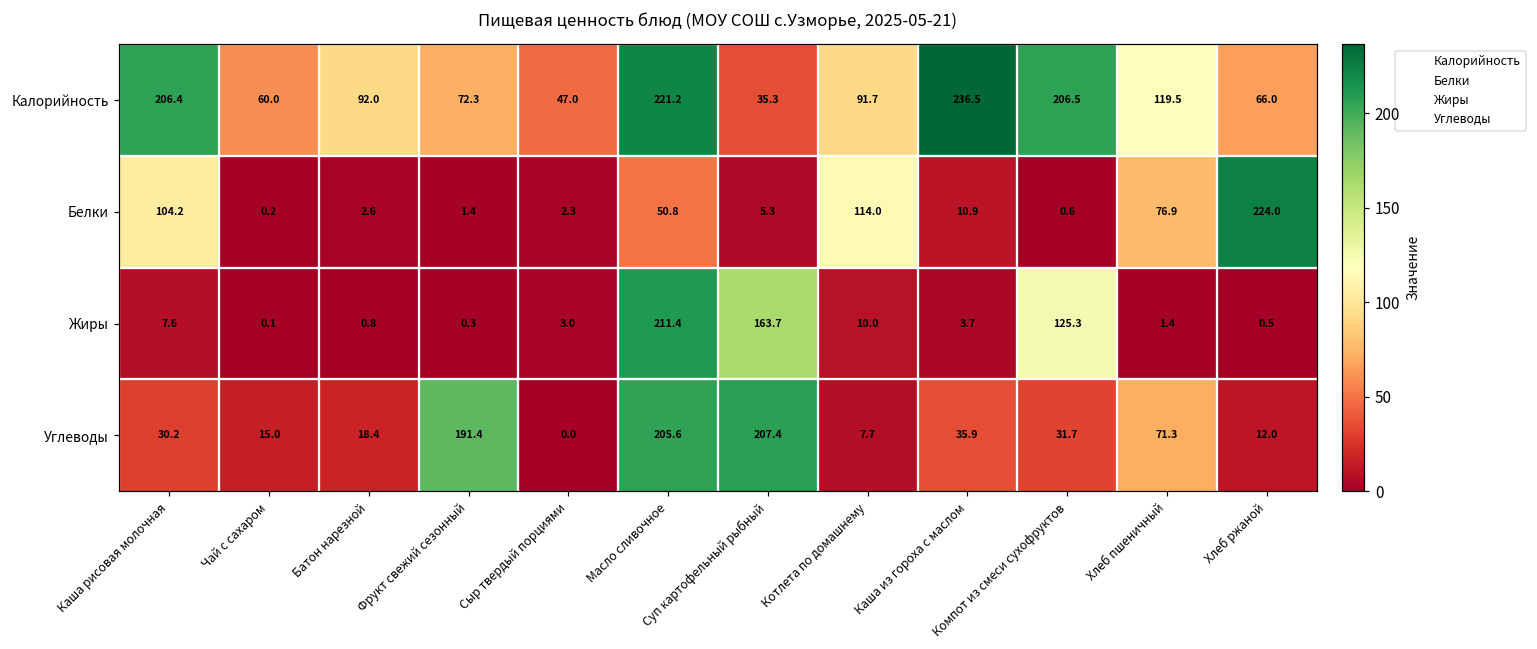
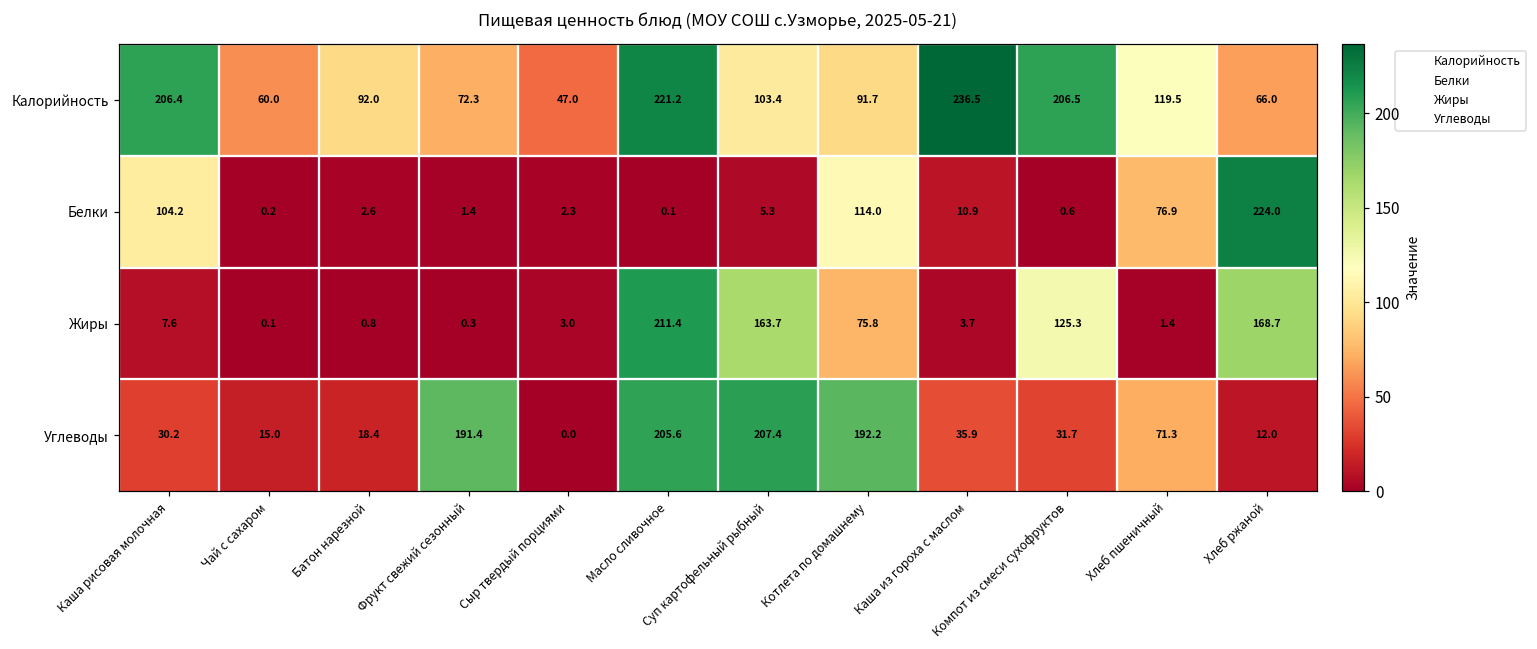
  {
    "Калорийность": {
      "Каша рисовая молочная": 206.4,
      "Чай с сахаром": 60.0,
      "Батон нарезной": 92.0,
      "Фрукт свежий сезонный": 72.3,
      "Сыр твердый порциями": 47.0,
      "Масло сливочное": 221.2,
-     "Суп картофельный рыбный": 35.3,
+     "Суп картофельный рыбный": 103.4,
      "Котлета по домашнему": 91.7,
      "Каша из гороха с маслом": 236.5,
      "Компот из смеси сухофруктов": 206.5,
      "Хлеб пшеничный": 119.5,
      "Хлеб ржаной": 66.0
    },
    "Белки": {
      "Каша рисовая молочная": 104.2,
      "Чай с сахаром": 0.2,
      "Батон нарезной": 2.6,
      "Фрукт свежий сезонный": 1.4,
      "Сыр твердый порциями": 2.3,
-     "Масло сливочное": 50.8,
+     "Масло сливочное": 0.1,
      "Суп картофельный рыбный": 5.3,
      "Котлета по домашнему": 114.0,
      "Каша из гороха с маслом": 10.9,
      "Компот из смеси сухофруктов": 0.6,
      "Хлеб пшеничный": 76.9,
      "Хлеб ржаной": 224.0
    },
    "Жиры": {
      "Каша рисовая молочная": 7.6,
      "Чай с сахаром": 0.1,
      "Батон нарезной": 0.8,
      "Фрукт свежий сезонный": 0.3,
      "Сыр твердый порциями": 3.0,
      "Масло сливочное": 211.4,
      "Суп картофельный рыбный": 163.7,
-     "Котлета по домашнему": 10.0,
+     "Котлета по домашнему": 75.8,
      "Каша из гороха с маслом": 3.7,
      "Компот из смеси сухофруктов": 125.3,
      "Хлеб пшеничный": 1.4,
-     "Хлеб ржаной": 0.5
+     "Хлеб ржаной": 168.7
    },
    "Углеводы": {
      "Каша рисовая молочная": 30.2,
      "Чай с сахаром": 15.0,
      "Батон нарезной": 18.4,
      "Фрукт свежий сезонный": 191.4,
      "Сыр твердый порциями": 0.0,
      "Масло сливочное": 205.6,
      "Суп картофельный рыбный": 207.4,
-     "Котлета по домашнему": 7.7,
+     "Котлета по домашнему": 192.2,
      "Каша из гороха с маслом": 35.9,
      "Компот из смеси сухофруктов": 31.7,
      "Хлеб пшеничный": 71.3,
      "Хлеб ржаной": 12.0
    }
  }
